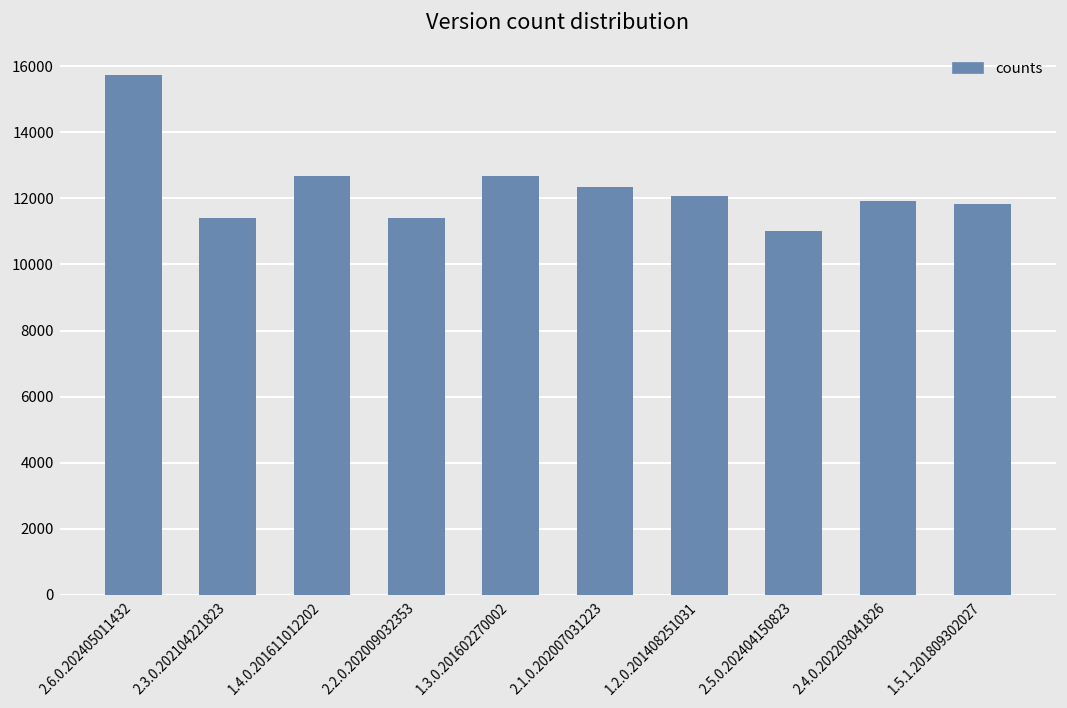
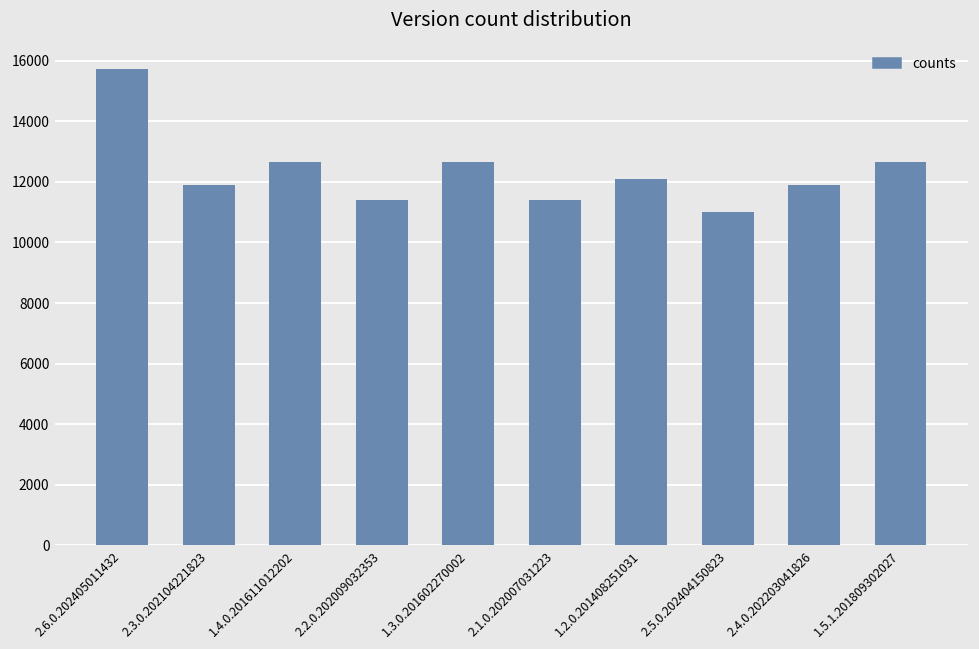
  {
    "2.6.0.202405011432": 15700,
-   "2.3.0.202104221823": 11400,
+   "2.3.0.202104221823": 11900,
    "1.4.0.201611012202": 12700,
    "2.2.0.202009032353": 11400,
    "1.3.0.201602270002": 12700,
-   "2.1.0.202007031223": 12300,
+   "2.1.0.202007031223": 11400,
    "1.2.0.201408251031": 12100,
    "2.5.0.202404150823": 11000,
    "2.4.0.202203041826": 11900,
-   "1.5.1.201809302027": 11800
+   "1.5.1.201809302027": 12700
  }
